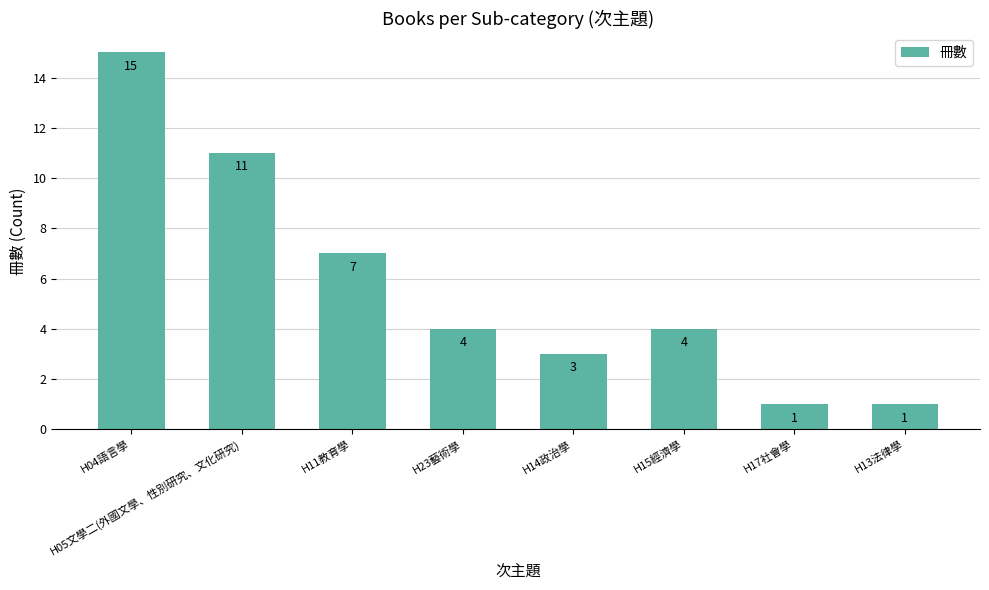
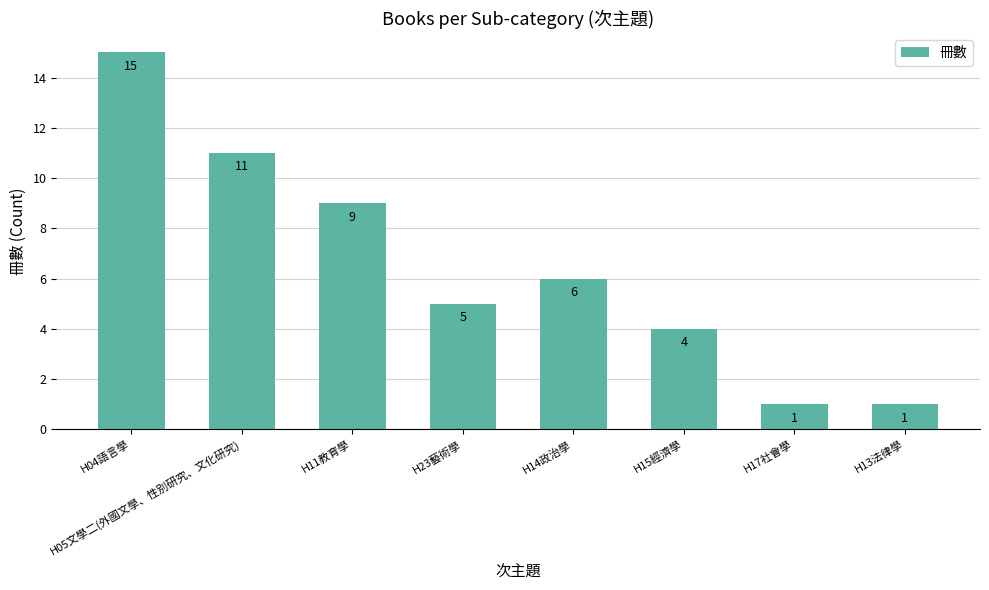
  {
    "H04語言學": 15,
    "H05文學二(外國文學、性別研究、文化研究)": 11,
-   "H11教育學": 7,
-   "H23藝術學": 4,
-   "H14政治學": 3,
+   "H11教育學": 9,
+   "H23藝術學": 5,
+   "H14政治學": 6,
    "H15經濟學": 4,
    "H17社會學": 1,
    "H13法律學": 1
  }
